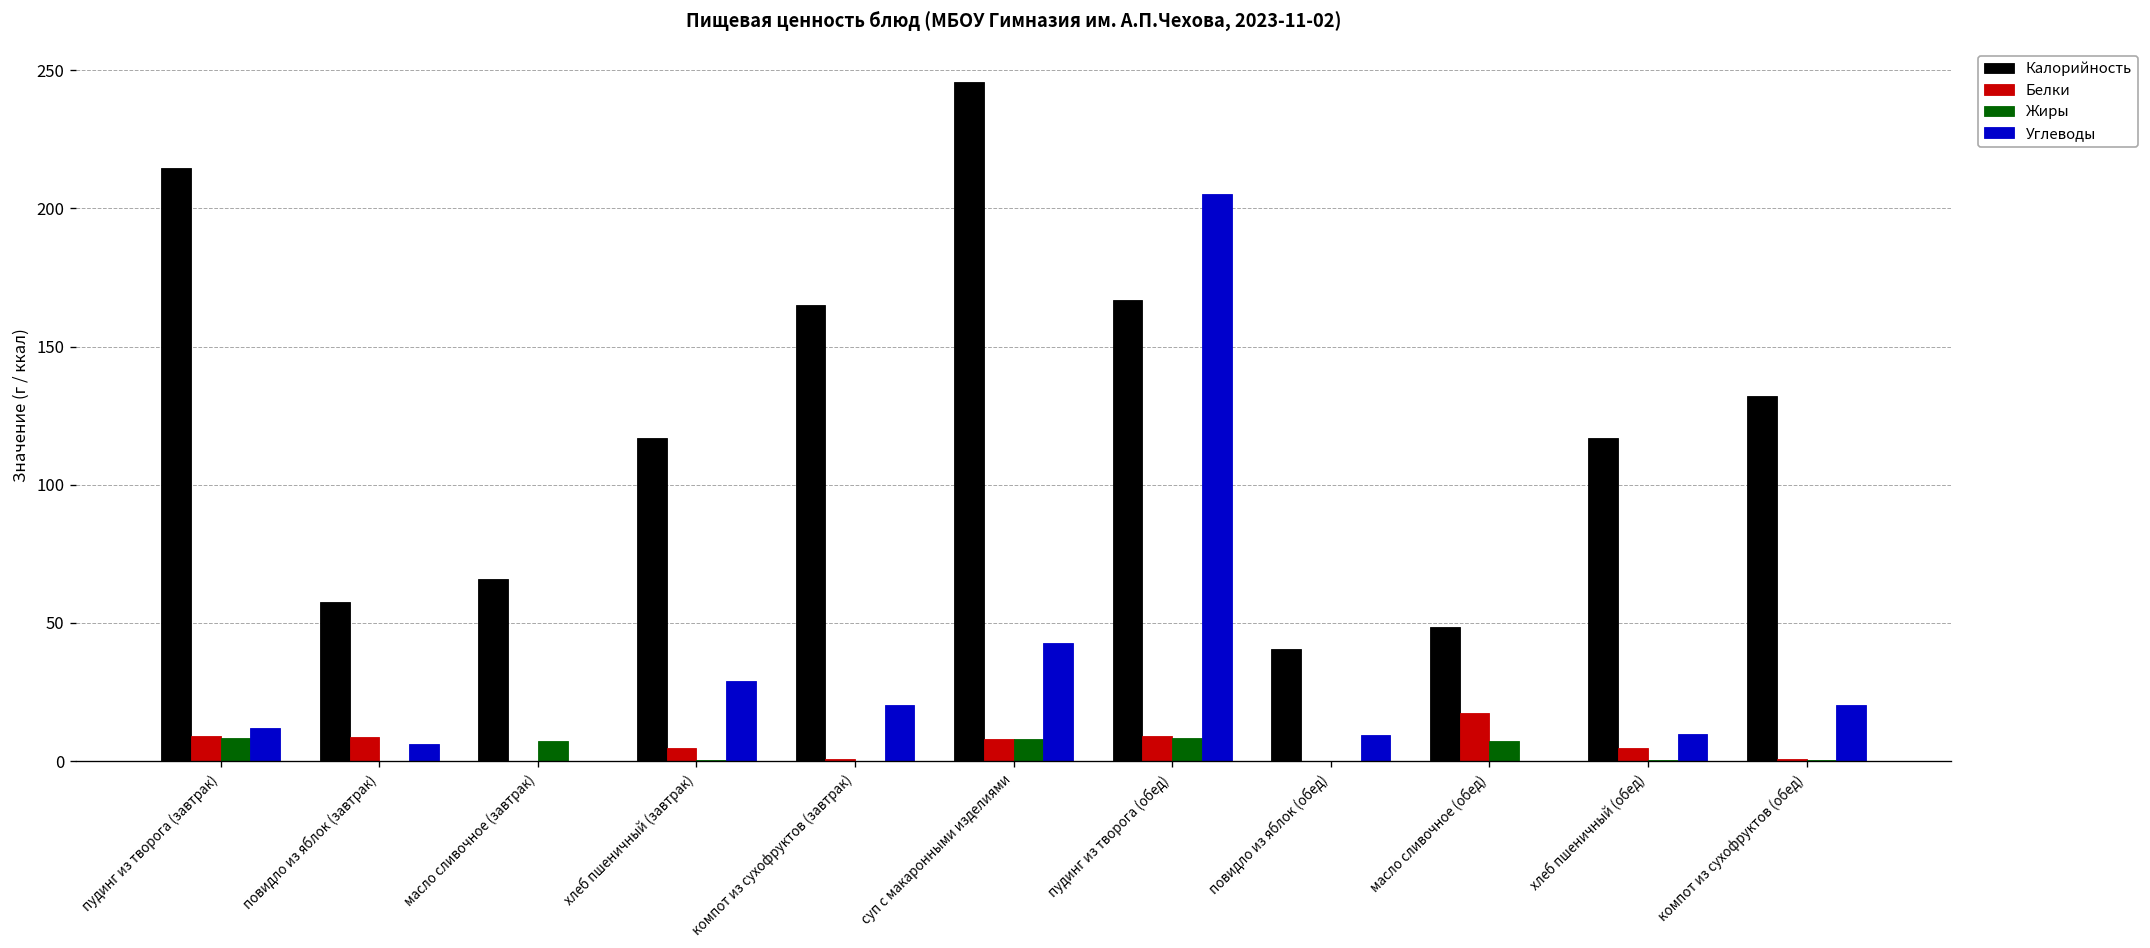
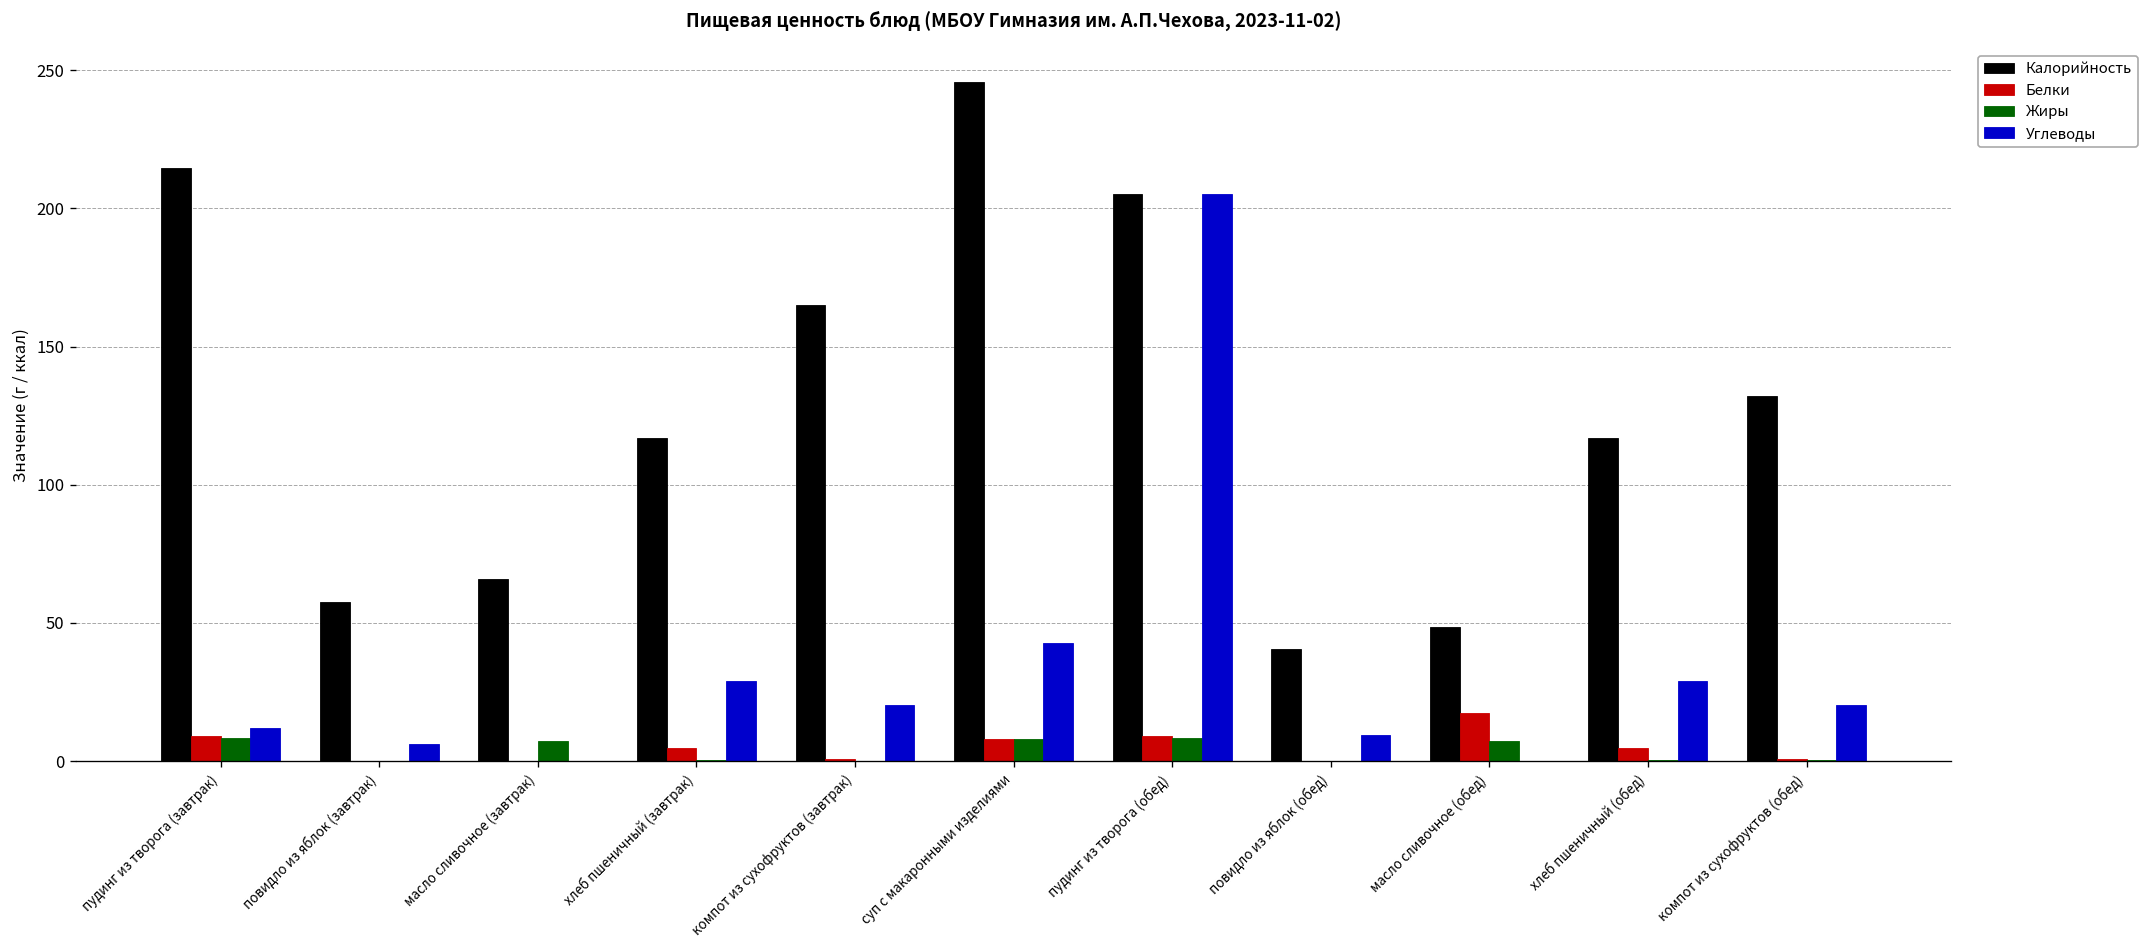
  {
    "Калорийность": {
      "пудинг из творога (завтрак)": 215,
      "повидло из яблок (завтрак)": 58,
      "масло сливочное (завтрак)": 66,
      "хлеб пшеничный (завтрак)": 117,
      "компот из сухофруктов (завтрак)": 165,
      "суп с макаронными изделиями": 246,
-     "пудинг из творога (обед)": 167,
+     "пудинг из творога (обед)": 205,
      "повидло из яблок (обед)": 41,
      "масло сливочное (обед)": 49,
      "хлеб пшеничный (обед)": 117,
      "компот из сухофруктов (обед)": 132
    },
    "Белки": {
      "пудинг из творога (завтрак)": 9,
-     "повидло из яблок (завтрак)": 9,
+     "повидло из яблок (завтрак)": 0,
      "хлеб пшеничный (завтрак)": 5,
      "суп с макаронными изделиями": 8,
      "пудинг из творога (обед)": 9,
      "масло сливочное (обед)": 18,
      "хлеб пшеничный (обед)": 5
    },
    "Жиры": {
      "пудинг из творога (завтрак)": 8,
      "повидло из яблок (завтрак)": 0,
      "масло сливочное (завтрак)": 7,
      "суп с макаронными изделиями": 8,
      "пудинг из творога (обед)": 8,
      "повидло из яблок (обед)": 0,
      "масло сливочное (обед)": 7
    },
    "Углеводы": {
      "пудинг из творога (завтрак)": 12,
      "повидло из яблок (завтрак)": 6,
      "хлеб пшеничный (завтрак)": 29,
      "компот из сухофруктов (завтрак)": 20,
      "суп с макаронными изделиями": 43,
      "пудинг из творога (обед)": 205,
      "повидло из яблок (обед)": 9,
-     "хлеб пшеничный (обед)": 10,
+     "хлеб пшеничный (обед)": 29,
      "компот из сухофруктов (обед)": 20
    }
  }
